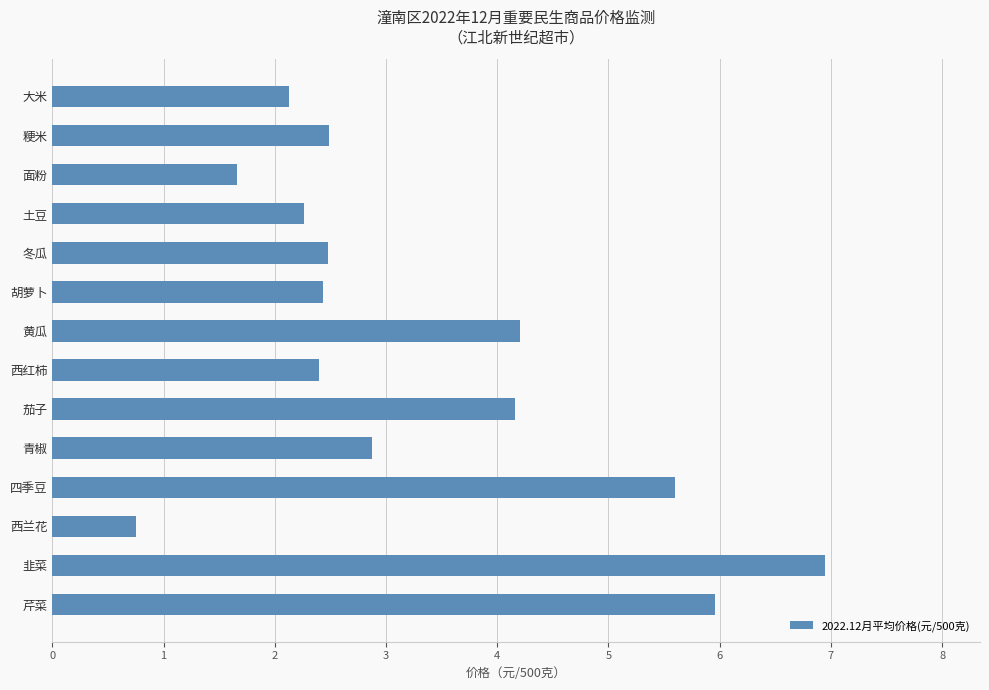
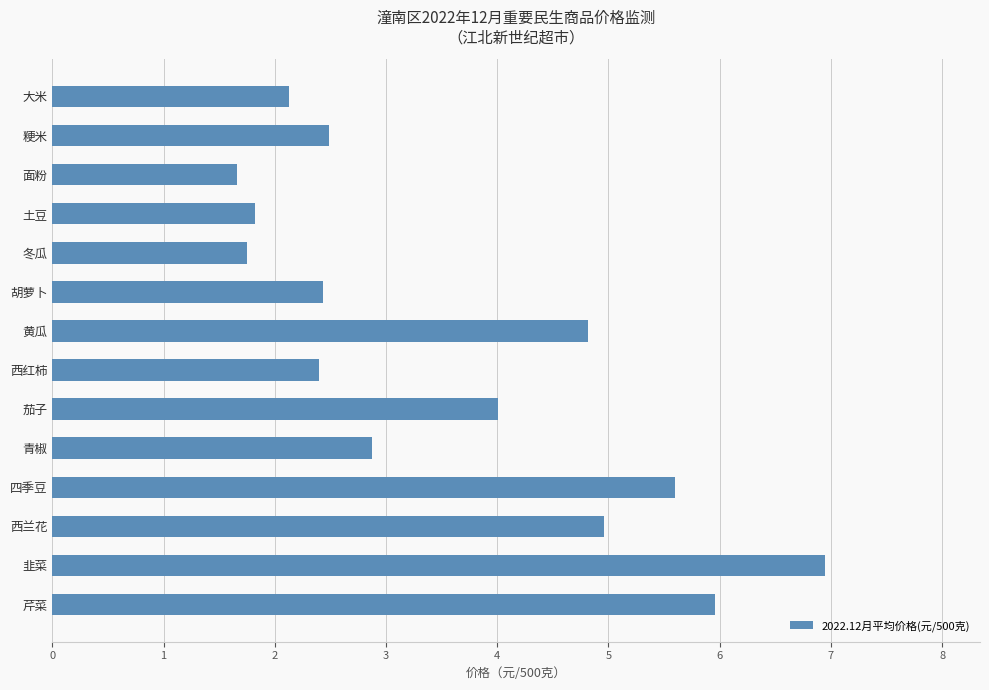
  {
    "大米": 2.13,
    "粳米": 2.49,
    "面粉": 1.66,
-   "土豆": 2.26,
-   "冬瓜": 2.48,
+   "土豆": 1.82,
+   "冬瓜": 1.75,
    "胡萝卜": 2.43,
-   "黄瓜": 4.20,
+   "黄瓜": 4.82,
    "西红柿": 2.40,
-   "茄子": 4.16,
+   "茄子": 4.01,
    "青椒": 2.87,
    "四季豆": 5.60,
-   "西兰花": 0.75,
+   "西兰花": 4.96,
    "韭菜": 6.95,
    "芹菜": 5.96
  }
